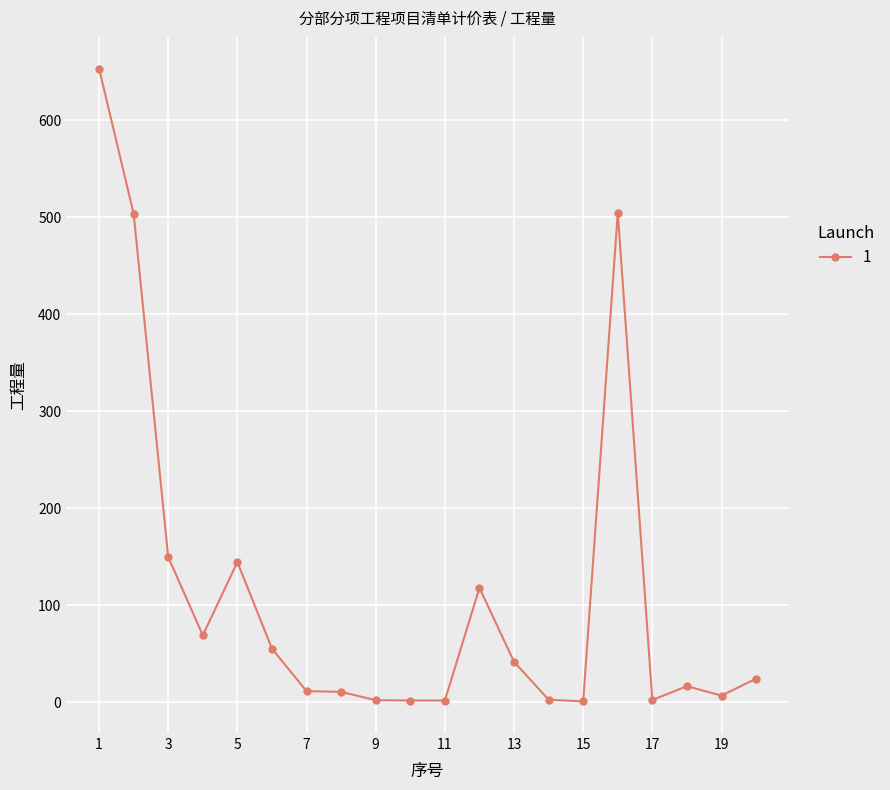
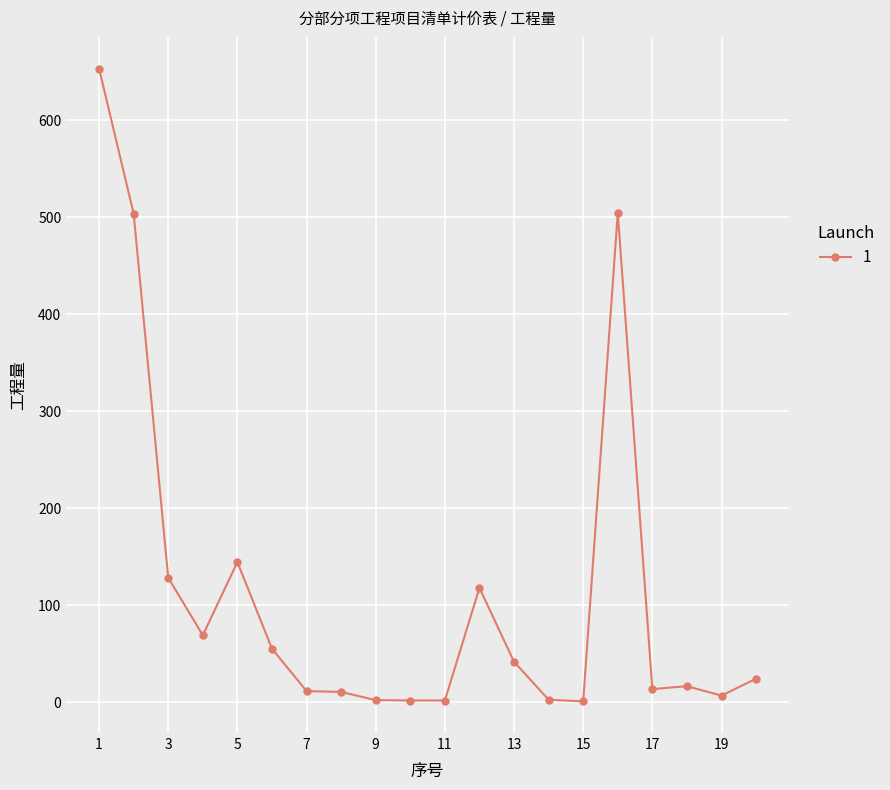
  {
    "1": 650,
-   "3": 150,
+   "3": 130,
    "5": 140,
    "7": 10,
    "9": 0,
    "11": 0,
    "13": 40,
    "15": 0,
-   "17": 0,
+   "17": 10,
    "19": 10
  }
